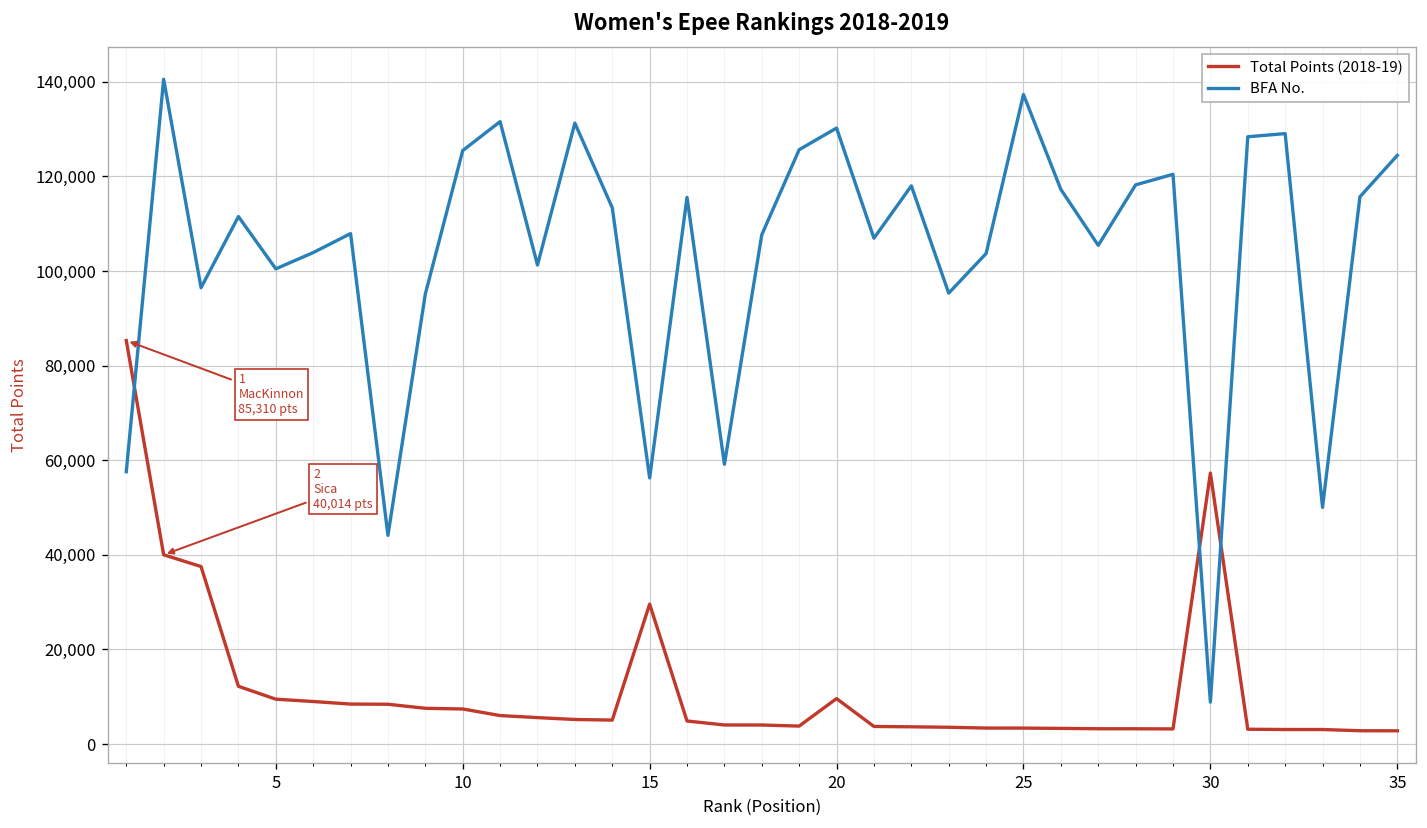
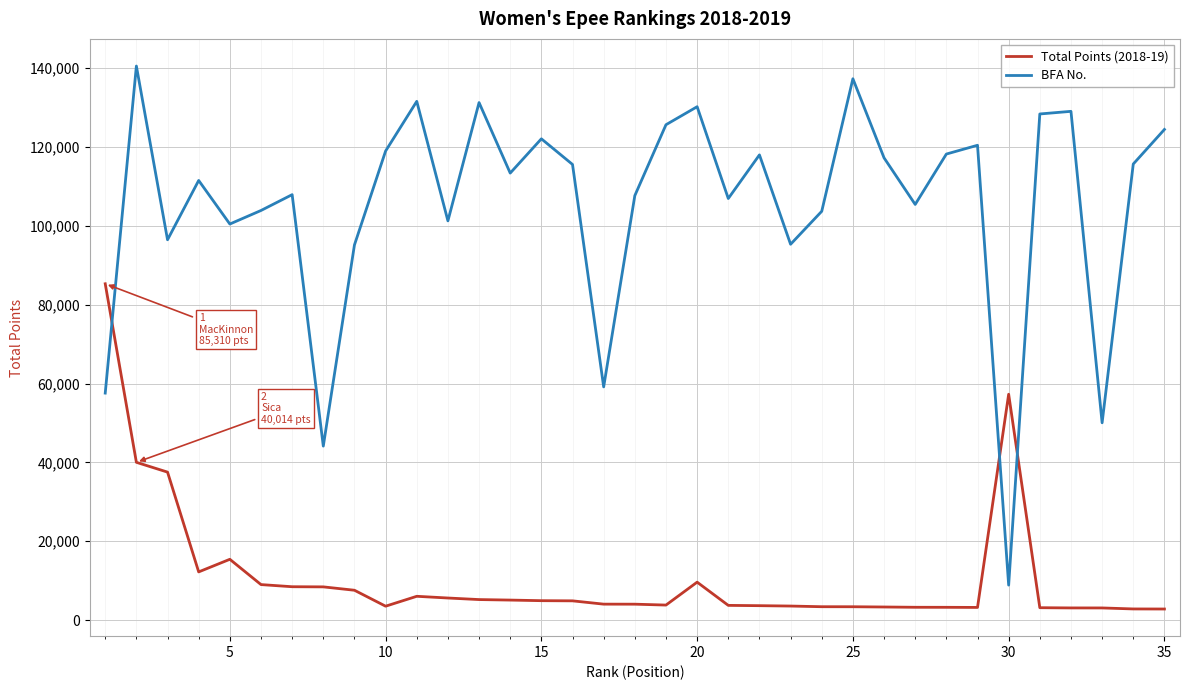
  {
    "Total Points (2018-19)": {
-     "5": "9,000",
-     "10": "7,000",
-     "15": "30,000",
+     "5": "15,000",
+     "10": "4,000",
+     "15": "5,000",
      "20": "10,000",
      "25": "3,000",
      "30": "57,000",
      "35": "3,000"
    },
    "BFA No.": {
      "5": "100,000",
-     "10": "125,000",
-     "15": "56,000",
+     "10": "119,000",
+     "15": "122,000",
      "20": "130,000",
      "25": "137,000",
      "30": "9,000",
      "35": "124,000"
    }
  }
